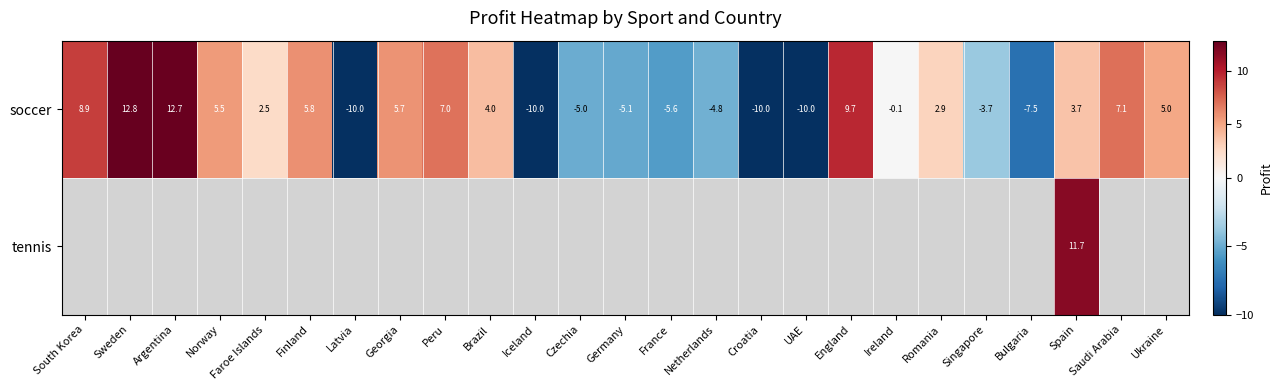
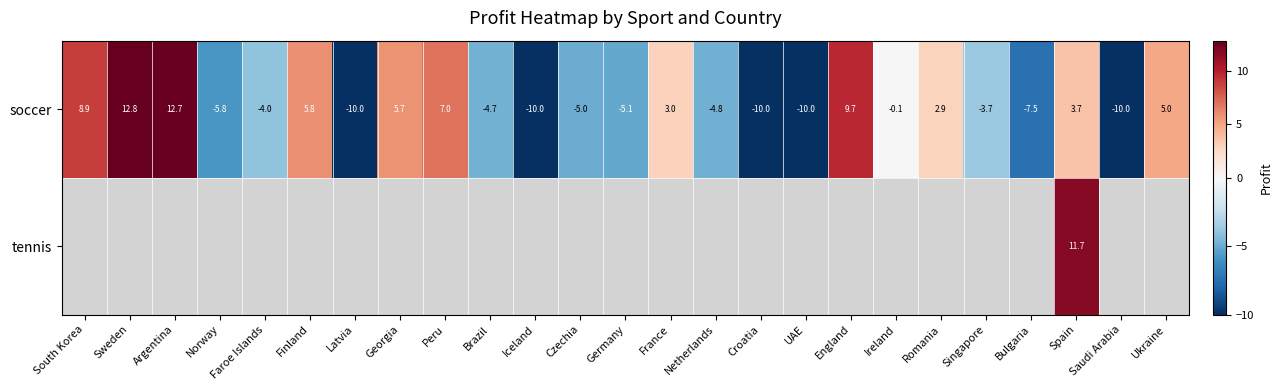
  {
    "soccer": {
      "South Korea": 8.9,
      "Sweden": 12.8,
      "Argentina": 12.7,
-     "Norway": 5.5,
-     "Faroe Islands": 2.5,
+     "Norway": -5.8,
+     "Faroe Islands": -4.0,
      "Finland": 5.8,
      "Latvia": -10.0,
      "Georgia": 5.7,
      "Peru": 7.0,
-     "Brazil": 4.0,
+     "Brazil": -4.7,
      "Iceland": -10.0,
      "Czechia": -5.0,
      "Germany": -5.1,
-     "France": -5.6,
+     "France": 3.0,
      "Netherlands": -4.8,
      "Croatia": -10.0,
      "UAE": -10.0,
      "England": 9.7,
      "Ireland": -0.1,
      "Romania": 2.9,
      "Singapore": -3.7,
      "Bulgaria": -7.5,
      "Spain": 3.7,
-     "Saudi Arabia": 7.1,
+     "Saudi Arabia": -10.0,
      "Ukraine": 5.0
    },
    "tennis": {
      "Spain": 11.7
    }
  }
